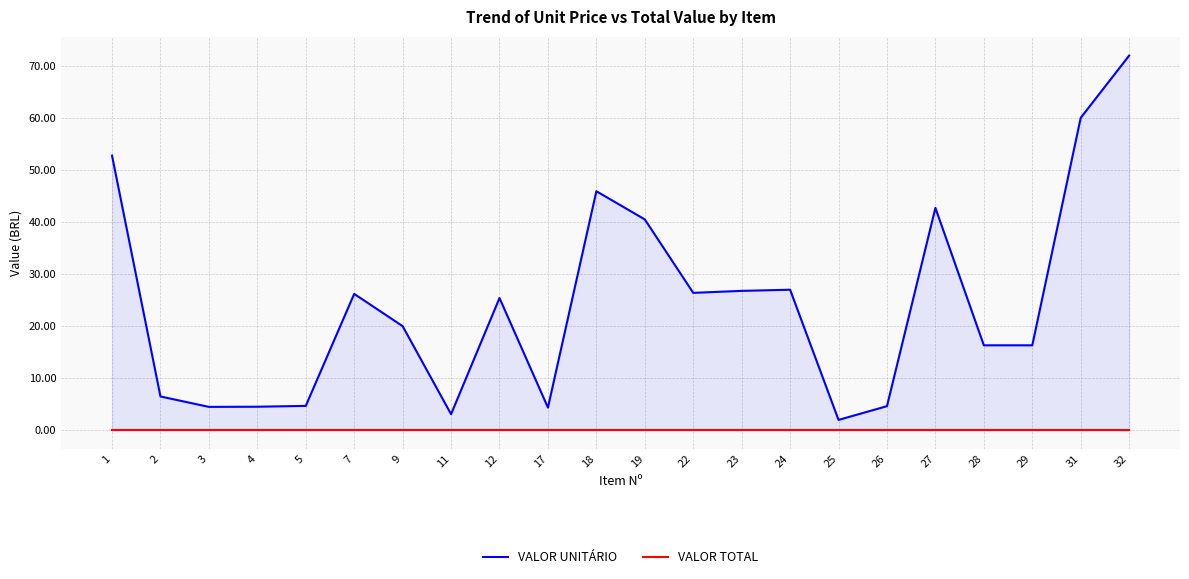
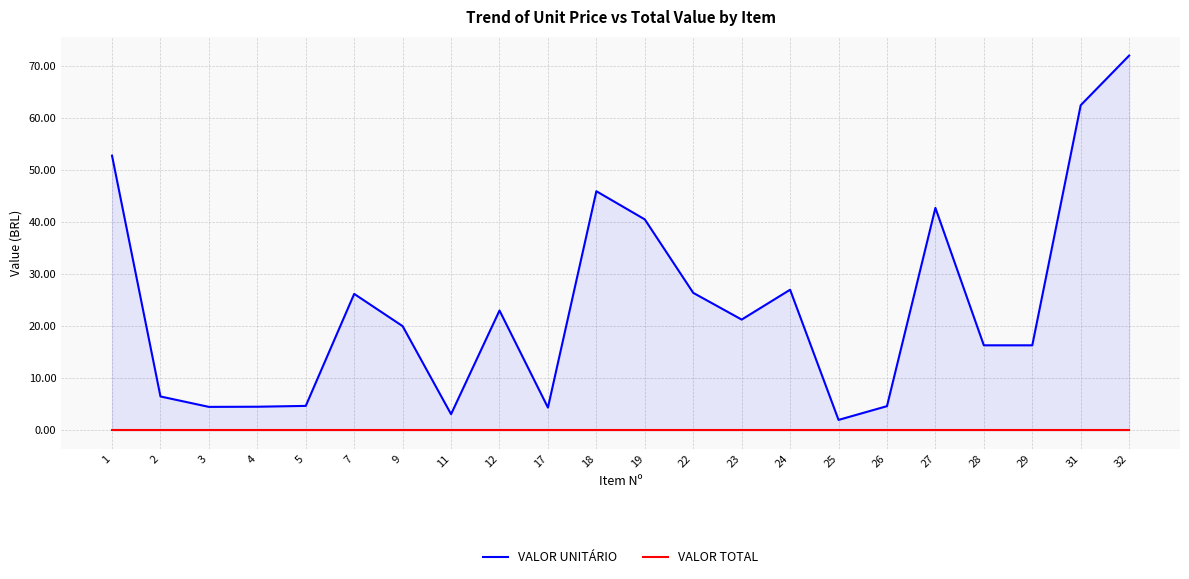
  {
    "VALOR UNITÁRIO": {
      "1": 53,
      "2": 7,
      "3": 5,
      "4": 5,
      "5": 5,
      "7": 26,
      "9": 20,
      "11": 3,
-     "12": 25,
+     "12": 23,
      "17": 4,
      "18": 46,
      "19": 40,
      "22": 26,
-     "23": 27,
+     "23": 21,
      "24": 27,
      "25": 2,
      "26": 5,
      "27": 43,
      "28": 16,
      "29": 16,
-     "31": 60,
+     "31": 62,
      "32": 72
    },
    "VALOR TOTAL": {
      "1": 0,
      "2": 0,
      "3": 0,
      "4": 0,
      "5": 0,
      "7": 0,
      "9": 0,
      "11": 0,
      "12": 0,
      "17": 0,
      "18": 0,
      "19": 0,
      "22": 0,
      "23": 0,
      "24": 0,
      "25": 0,
      "26": 0,
      "27": 0,
      "28": 0,
      "29": 0,
      "31": 0,
      "32": 0
    }
  }
